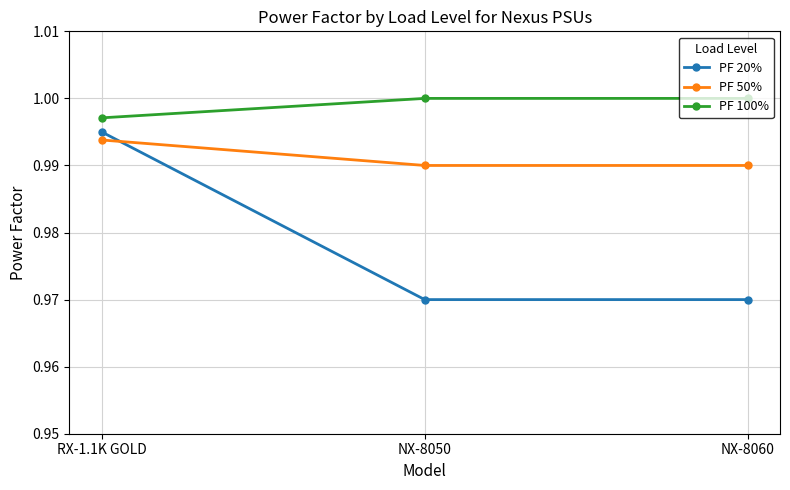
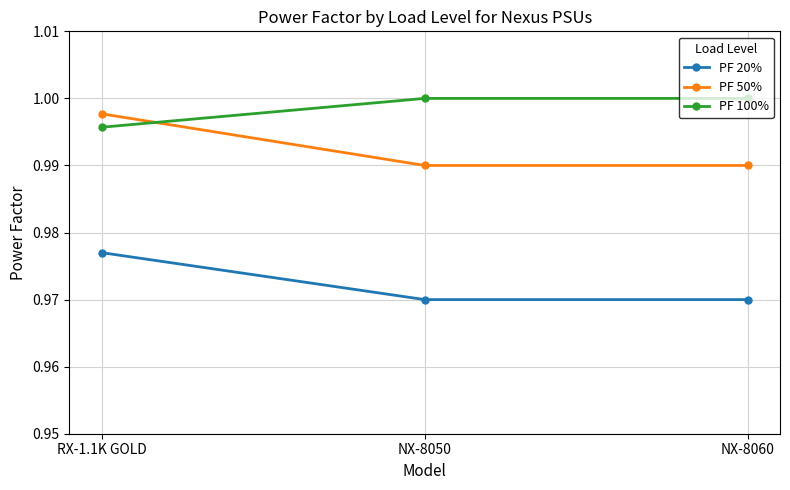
  {
    "PF 20%": {
-     "RX-1.1K GOLD": 0.995,
+     "RX-1.1K GOLD": 0.977,
      "NX-8050": 0.970,
      "NX-8060": 0.970
    },
    "PF 50%": {
-     "RX-1.1K GOLD": 0.994,
+     "RX-1.1K GOLD": 0.998,
      "NX-8050": 0.990,
      "NX-8060": 0.990
    },
    "PF 100%": {
-     "RX-1.1K GOLD": 0.997,
+     "RX-1.1K GOLD": 0.996,
      "NX-8050": 1.000
    }
  }
